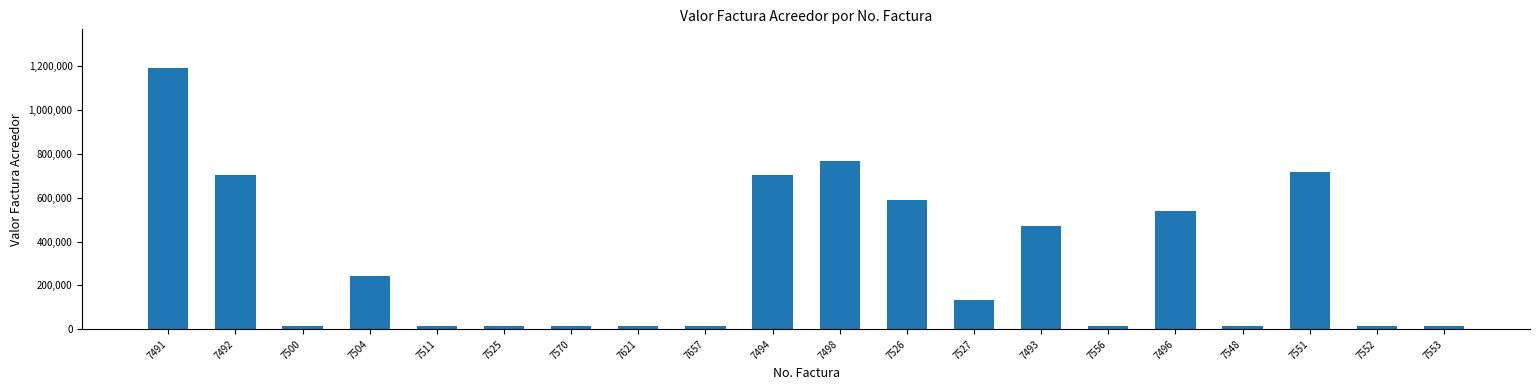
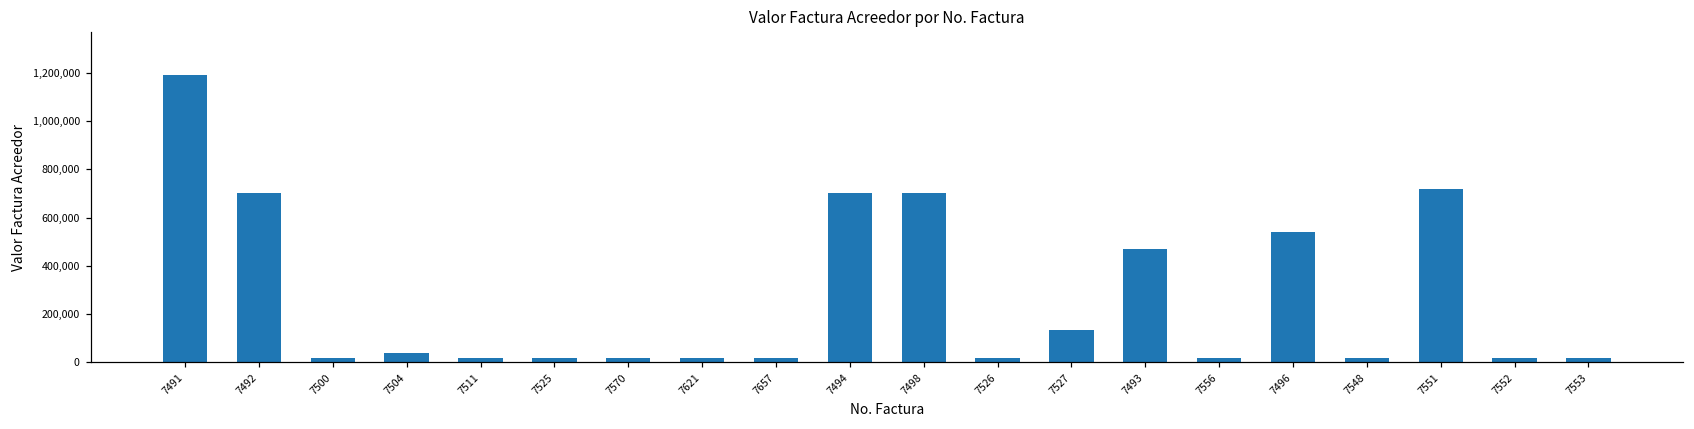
  {
    "7491": "1,190,000",
    "7492": "700,000",
    "7500": "20,000",
-   "7504": "250,000",
+   "7504": "40,000",
    "7511": "20,000",
    "7525": "20,000",
    "7570": "20,000",
    "7621": "20,000",
    "7657": "20,000",
    "7494": "700,000",
-   "7498": "770,000",
-   "7526": "590,000",
+   "7498": "700,000",
+   "7526": "20,000",
    "7527": "140,000",
    "7493": "470,000",
    "7556": "20,000",
    "7496": "540,000",
    "7548": "20,000",
    "7551": "720,000",
    "7552": "20,000",
    "7553": "20,000"
  }
